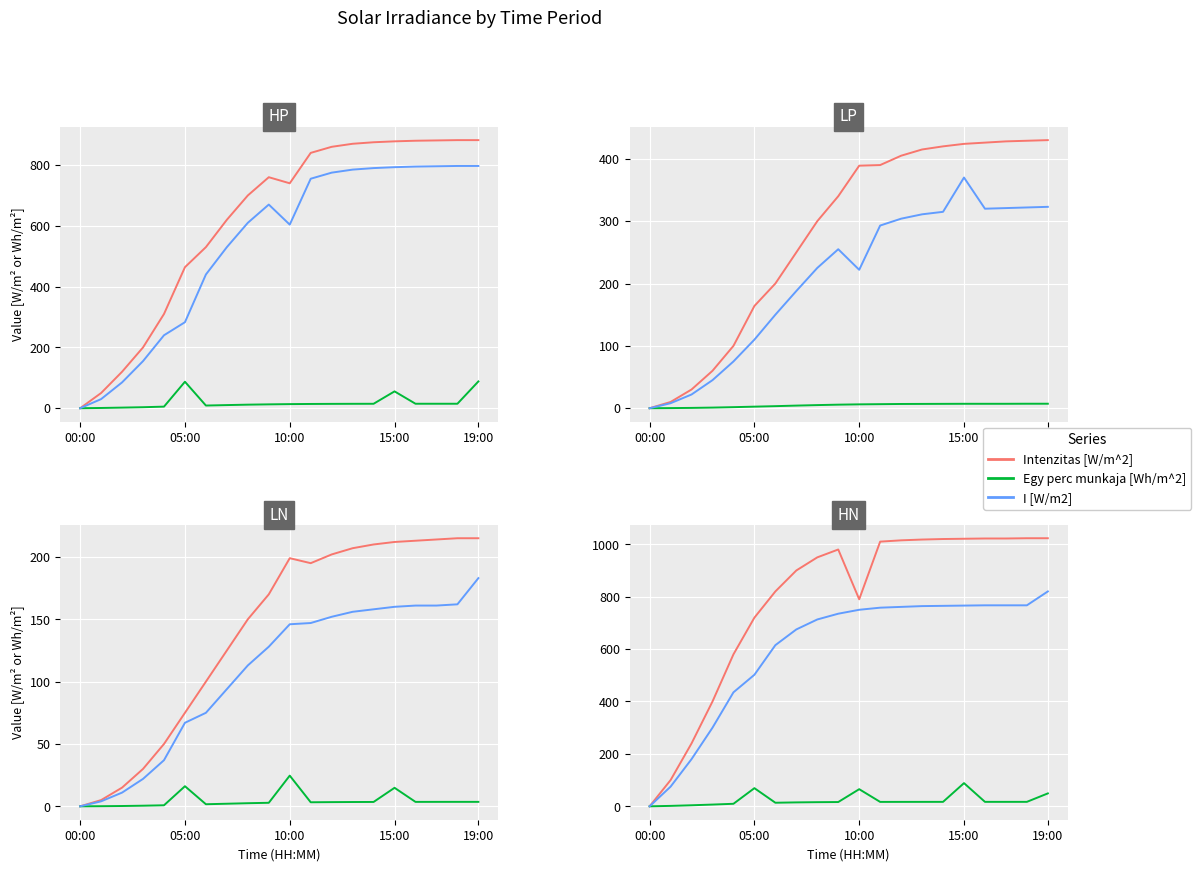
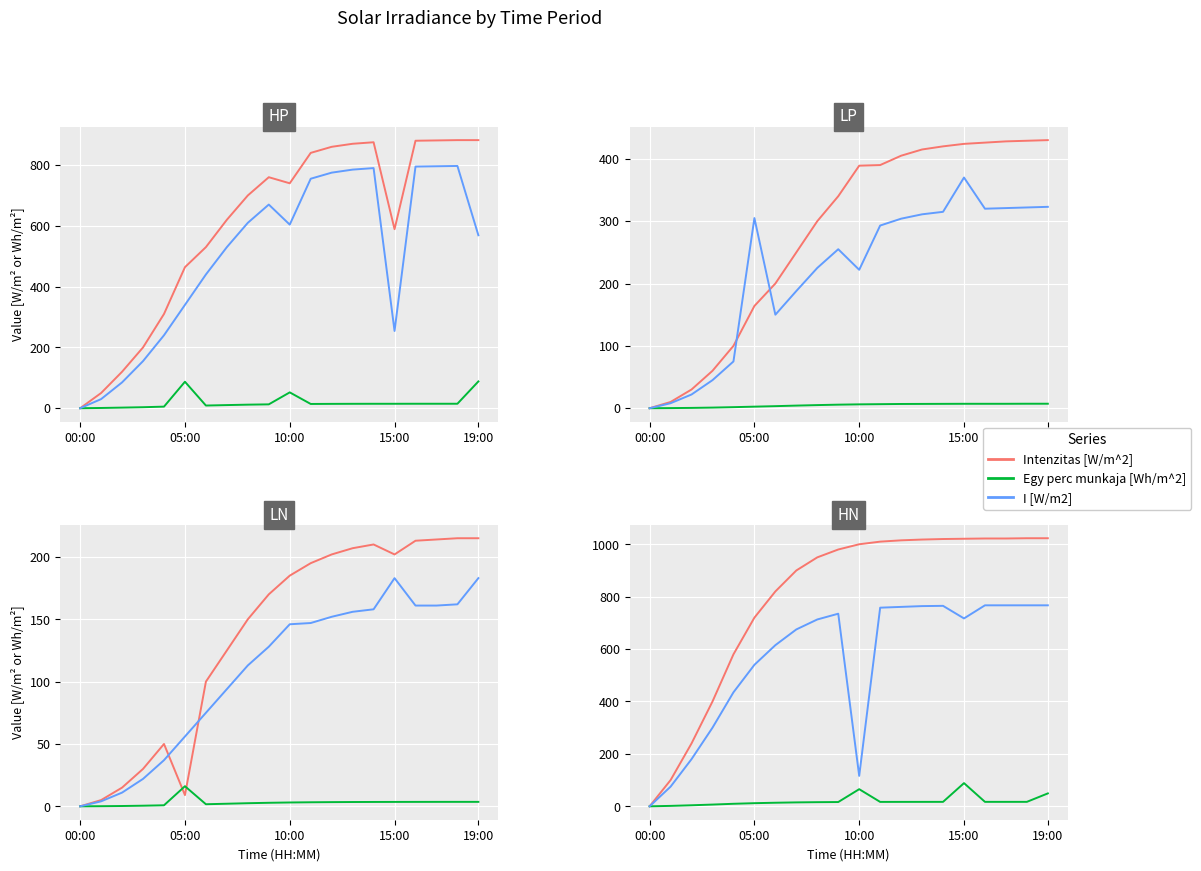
  {
    "HP": {
      "Intenzitas [W/m^2]": {
        "05:00": 460,
        "10:00": 740,
-       "15:00": 880,
+       "15:00": 590,
        "19:00": 880
      },
      "Egy perc munkaja [Wh/m^2]": {
        "05:00": 90,
-       "10:00": 10,
-       "15:00": 60,
+       "10:00": 50,
+       "15:00": 10,
        "19:00": 90
      },
      "I [W/m2]": {
-       "05:00": 280,
+       "05:00": 340,
        "10:00": 600,
-       "15:00": 790,
-       "19:00": 800
+       "15:00": 250,
+       "19:00": 570
      }
    },
    "LP": {
      "Intenzitas [W/m^2]": {
        "05:00": 160,
        "10:00": 390,
        "15:00": 420
      },
      "Egy perc munkaja [Wh/m^2]": {
        "05:00": 0,
        "10:00": 10,
        "15:00": 10
      },
      "I [W/m2]": {
-       "05:00": 110,
+       "05:00": 310,
        "10:00": 220,
        "15:00": 370
      }
    },
    "LN": {
      "Intenzitas [W/m^2]": {
-       "05:00": 75,
-       "10:00": 199,
-       "15:00": 212,
+       "05:00": 9,
+       "10:00": 185,
+       "15:00": 202,
        "19:00": 215
      },
      "Egy perc munkaja [Wh/m^2]": {
        "05:00": 16,
-       "10:00": 25,
-       "15:00": 15,
+       "10:00": 3,
+       "15:00": 4,
        "19:00": 4
      },
      "I [W/m2]": {
-       "05:00": 67,
+       "05:00": 56,
        "10:00": 146,
-       "15:00": 160,
+       "15:00": 183,
        "19:00": 183
      }
    },
    "HN": {
      "Intenzitas [W/m^2]": {
        "05:00": 720,
-       "10:00": 790,
+       "10:00": 1000,
        "15:00": 1020,
        "19:00": 1020
      },
      "Egy perc munkaja [Wh/m^2]": {
-       "05:00": 70,
+       "05:00": 10,
        "10:00": 70,
        "15:00": 90,
        "19:00": 50
      },
      "I [W/m2]": {
-       "05:00": 500,
-       "10:00": 750,
-       "15:00": 770,
-       "19:00": 820
+       "05:00": 540,
+       "10:00": 120,
+       "15:00": 720,
+       "19:00": 770
      }
    }
  }
